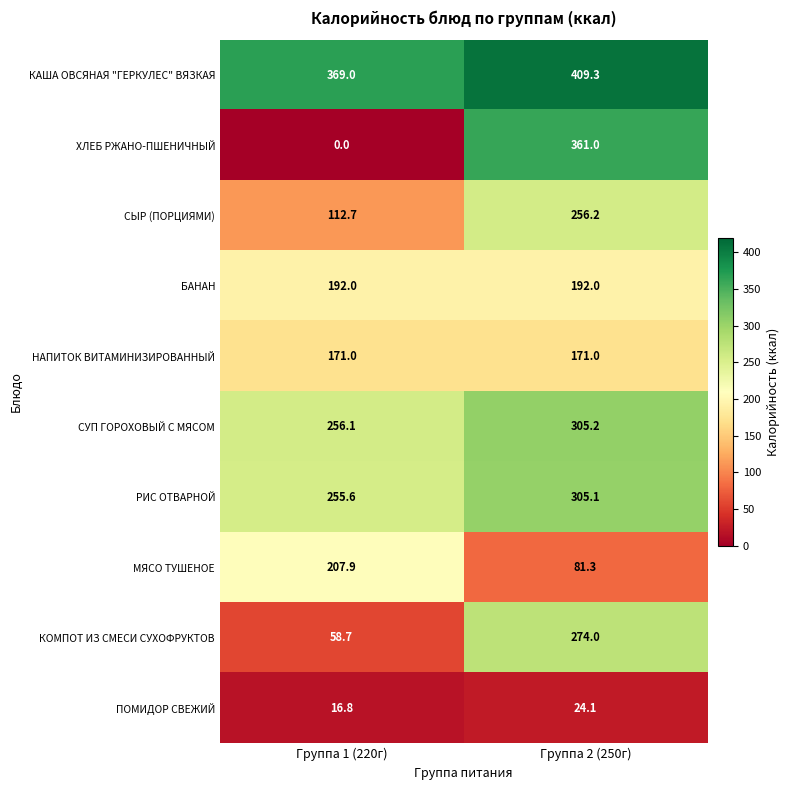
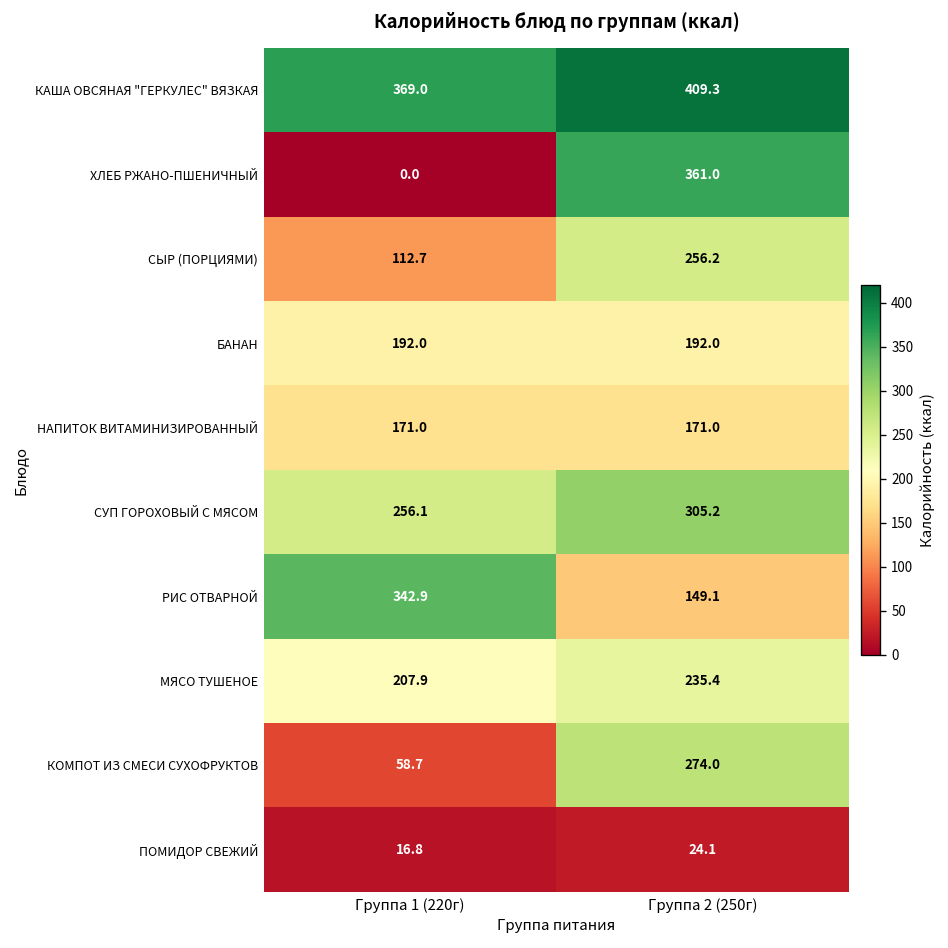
  {
    "КАША ОВСЯНАЯ \"ГЕРКУЛЕС\" ВЯЗКАЯ": {
      "Группа 1 (220г)": 369.0,
      "Группа 2 (250г)": 409.3
    },
    "ХЛЕБ РЖАНО-ПШЕНИЧНЫЙ": {
      "Группа 1 (220г)": 0.0,
      "Группа 2 (250г)": 361.0
    },
    "СЫР (ПОРЦИЯМИ)": {
      "Группа 1 (220г)": 112.7,
      "Группа 2 (250г)": 256.2
    },
    "БАНАН": {
      "Группа 1 (220г)": 192.0,
      "Группа 2 (250г)": 192.0
    },
    "НАПИТОК ВИТАМИНИЗИРОВАННЫЙ": {
      "Группа 1 (220г)": 171.0,
      "Группа 2 (250г)": 171.0
    },
    "СУП ГОРОХОВЫЙ С МЯСОМ": {
      "Группа 1 (220г)": 256.1,
      "Группа 2 (250г)": 305.2
    },
    "РИС ОТВАРНОЙ": {
-     "Группа 1 (220г)": 255.6,
-     "Группа 2 (250г)": 305.1
+     "Группа 1 (220г)": 342.9,
+     "Группа 2 (250г)": 149.1
    },
    "МЯСО ТУШЕНОЕ": {
      "Группа 1 (220г)": 207.9,
-     "Группа 2 (250г)": 81.3
+     "Группа 2 (250г)": 235.4
    },
    "КОМПОТ ИЗ СМЕСИ СУХОФРУКТОВ": {
      "Группа 1 (220г)": 58.7,
      "Группа 2 (250г)": 274.0
    },
    "ПОМИДОР СВЕЖИЙ": {
      "Группа 1 (220г)": 16.8,
      "Группа 2 (250г)": 24.1
    }
  }
